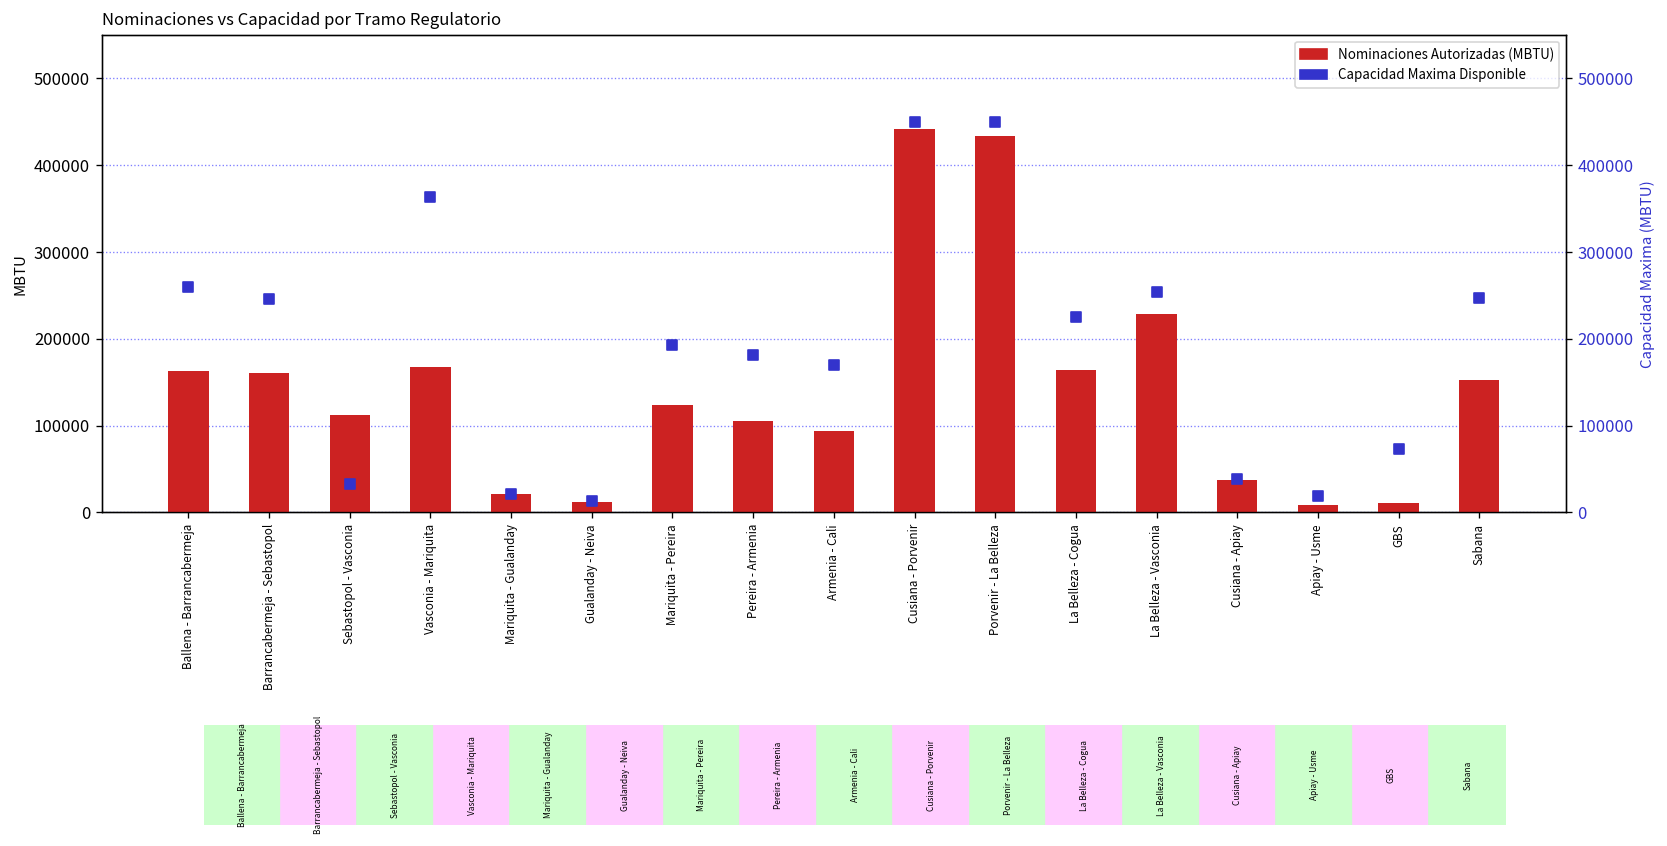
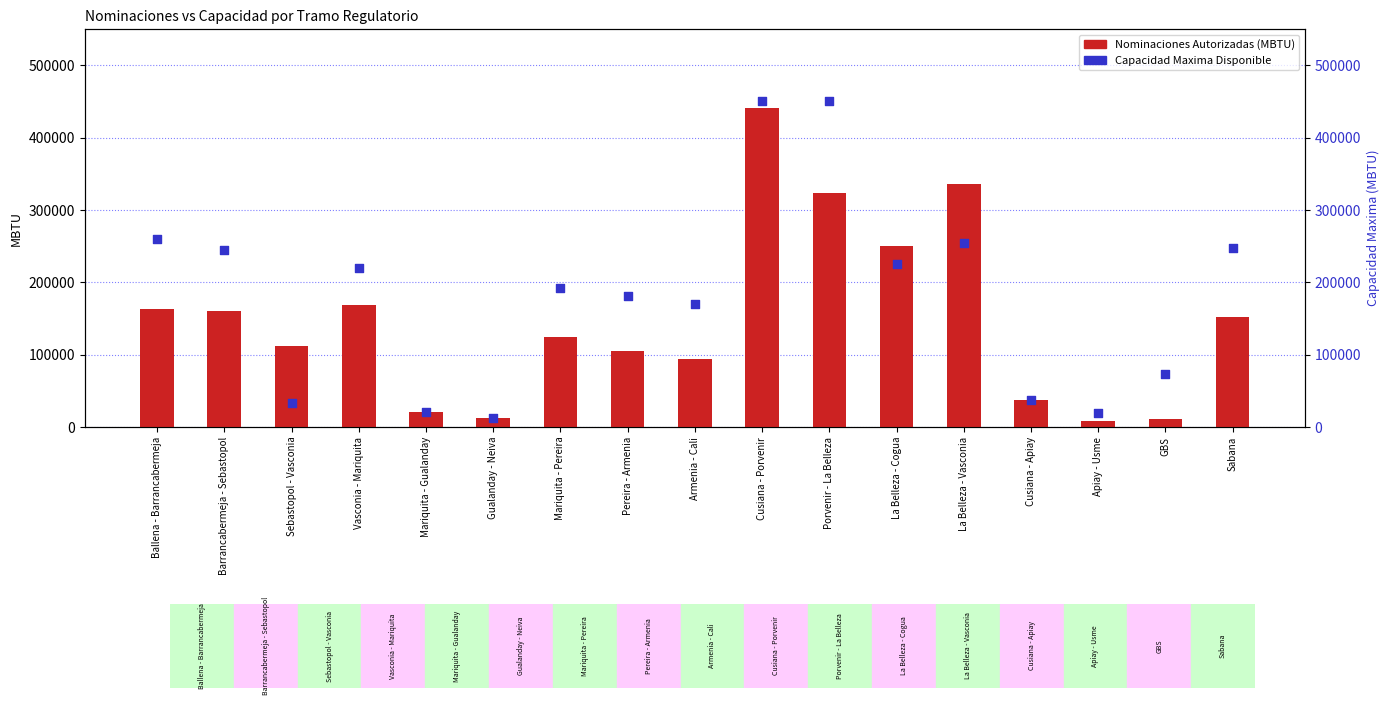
  {
    "Nominaciones Autorizadas (MBTU)": {
      "Ballena - Barrancabermeja": 160000,
      "Barrancabermeja - Sebastopol": 160000,
      "Sebastopol - Vasconia": 110000,
      "Vasconia - Mariquita": 170000,
      "Mariquita - Gualanday": 20000,
      "Gualanday - Neiva": 10000,
      "Mariquita - Pereira": 120000,
      "Pereira - Armenia": 100000,
      "Armenia - Cali": 90000,
      "Cusiana - Porvenir": 440000,
-     "Porvenir - La Belleza": 430000,
-     "La Belleza - Cogua": 160000,
-     "La Belleza - Vasconia": 230000,
+     "Porvenir - La Belleza": 320000,
+     "La Belleza - Cogua": 250000,
+     "La Belleza - Vasconia": 340000,
      "Cusiana - Apiay": 40000,
      "Apiay - Usme": 10000,
      "GBS": 10000,
      "Sabana": 150000
    },
    "Capacidad Maxima Disponible": {
-     "Vasconia - Mariquita": 360000
+     "Vasconia - Mariquita": 220000
    }
  }
